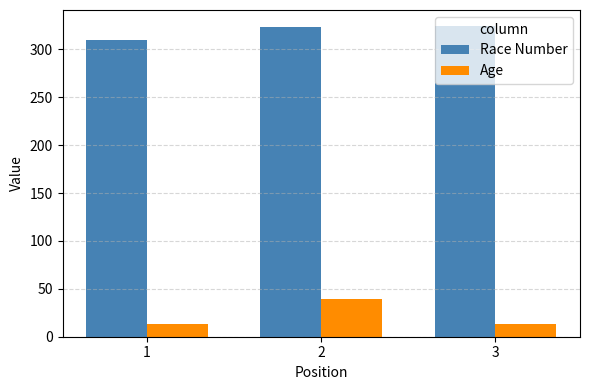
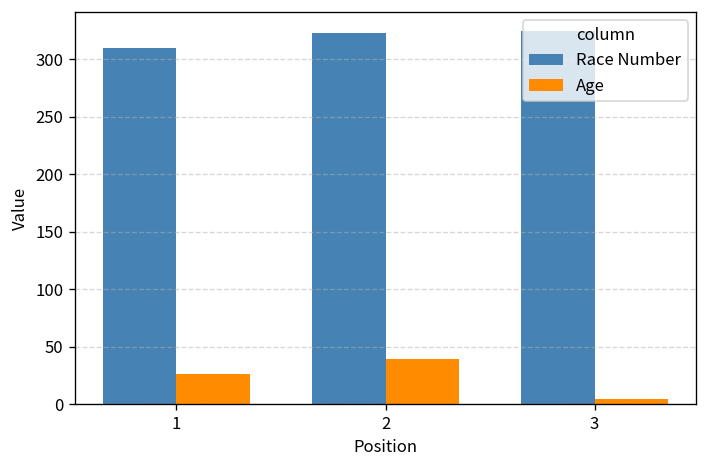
  {
    "Race Number": {
      "1": 310,
      "2": 320
    },
    "Age": {
-     "1": 10,
+     "1": 30,
      "2": 40,
-     "3": 10
+     "3": 0
    }
  }
